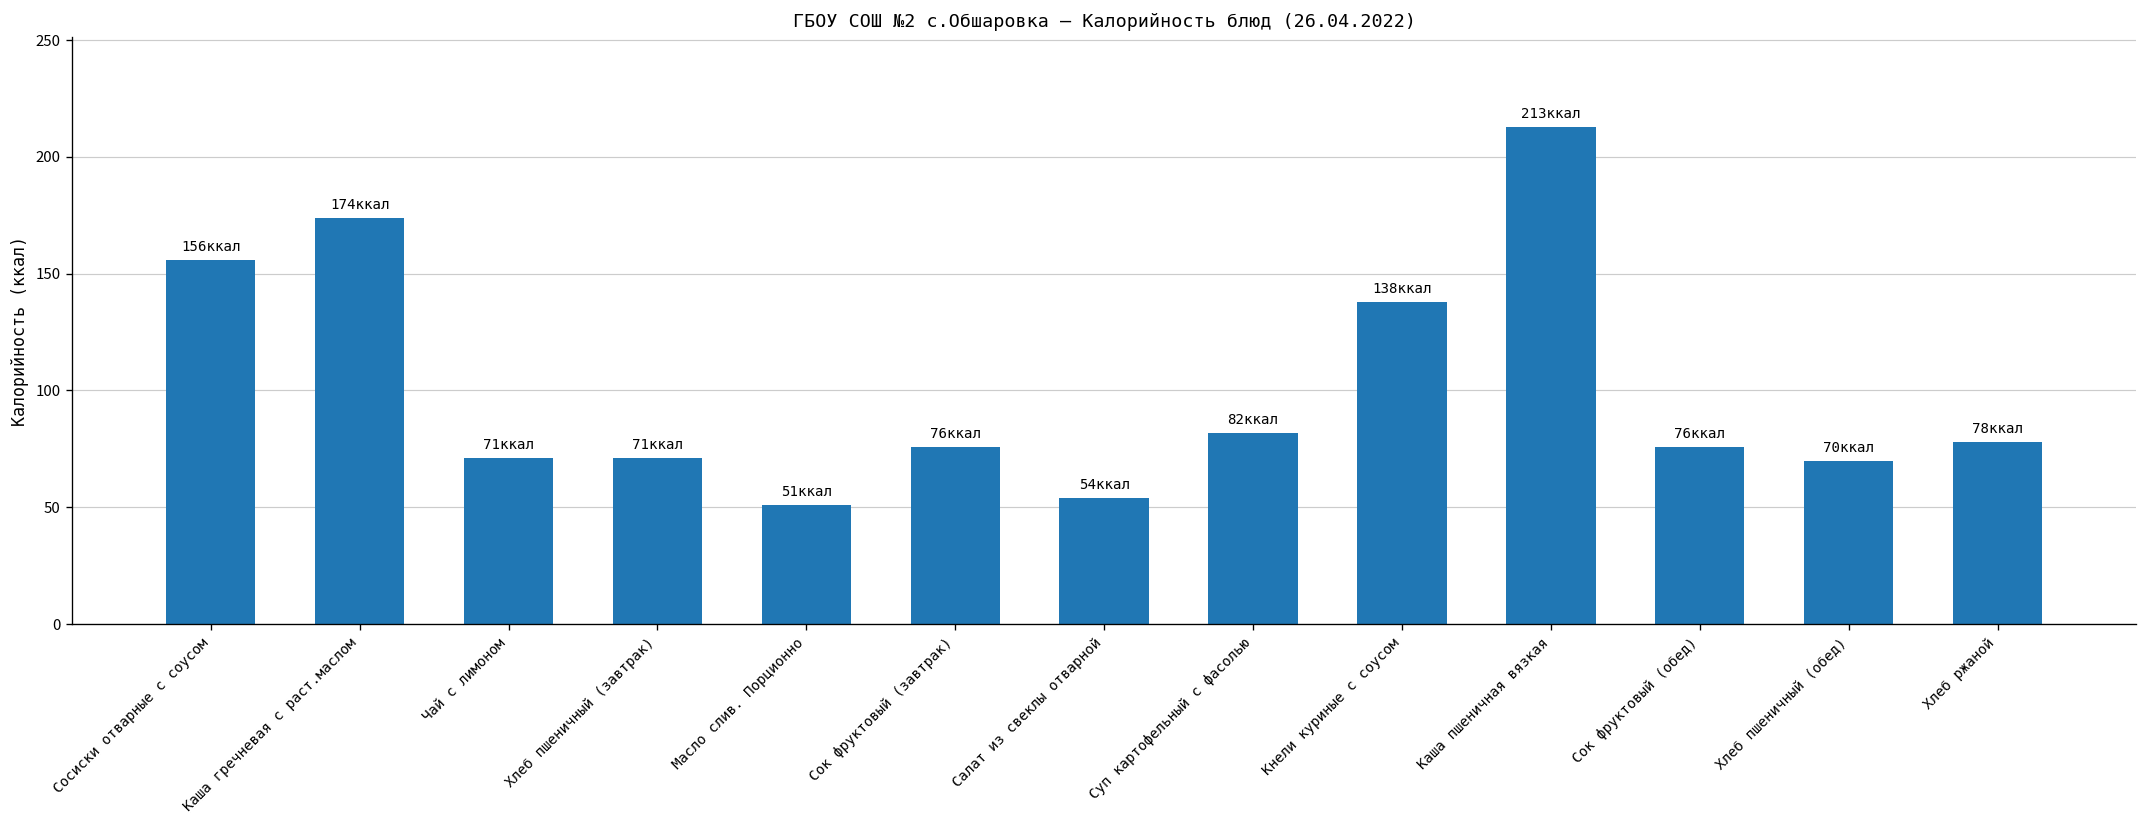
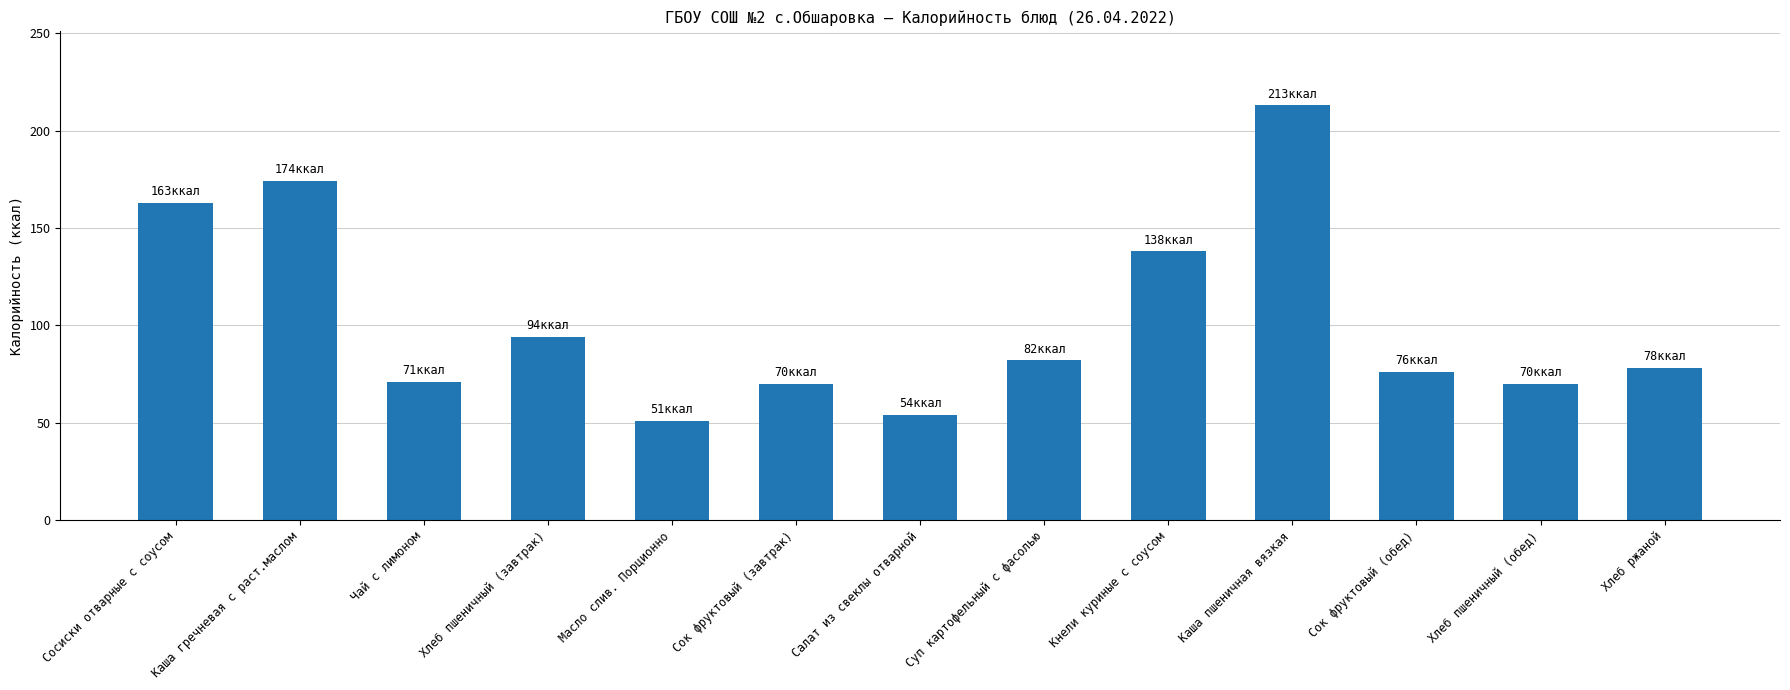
  {
-   "Сосиски отварные с соусом": 156,
+   "Сосиски отварные с соусом": 163,
    "Каша гречневая с раст.маслом": 174,
    "Чай с лимоном": 71,
-   "Хлеб пшеничный (завтрак)": 71,
+   "Хлеб пшеничный (завтрак)": 94,
    "Масло слив. Порционно": 51,
-   "Сок фруктовый (завтрак)": 76,
+   "Сок фруктовый (завтрак)": 70,
    "Салат из свеклы отварной": 54,
    "Суп картофельный с фасолью": 82,
    "Кнели куриные с соусом": 138,
    "Каша пшеничная вязкая": 213,
    "Сок фруктовый (обед)": 76,
    "Хлеб пшеничный (обед)": 70,
    "Хлеб ржаной": 78
  }
